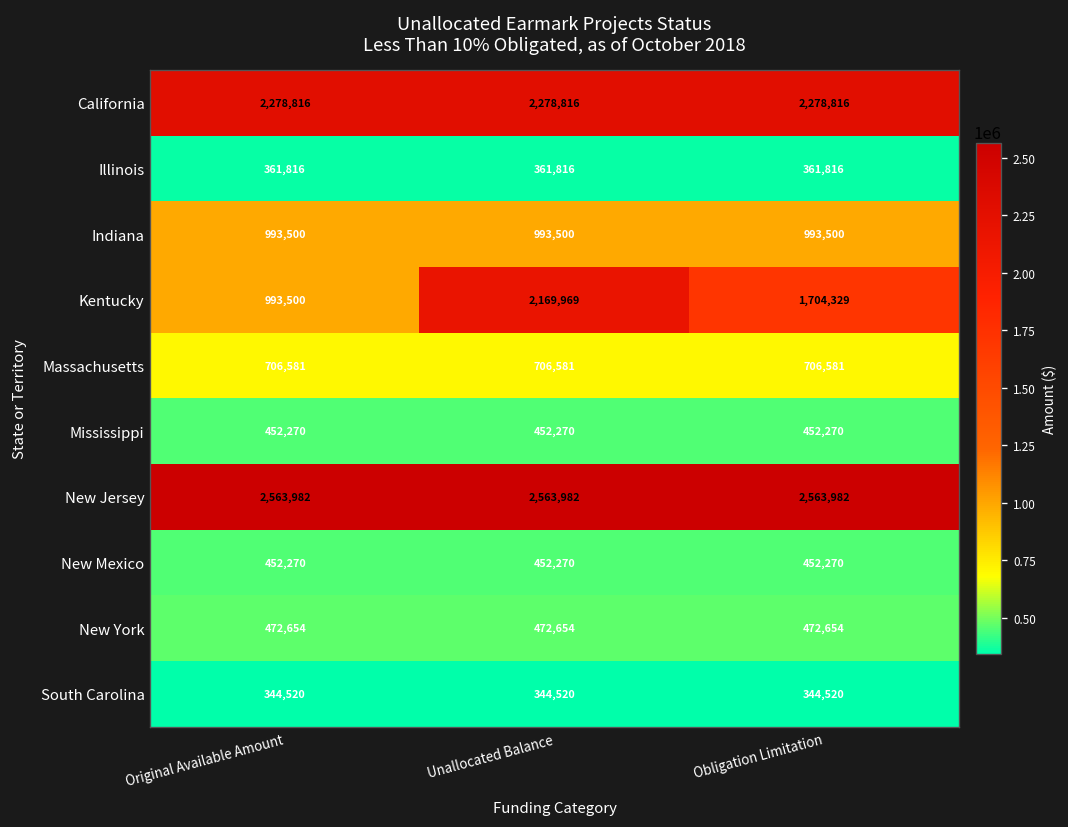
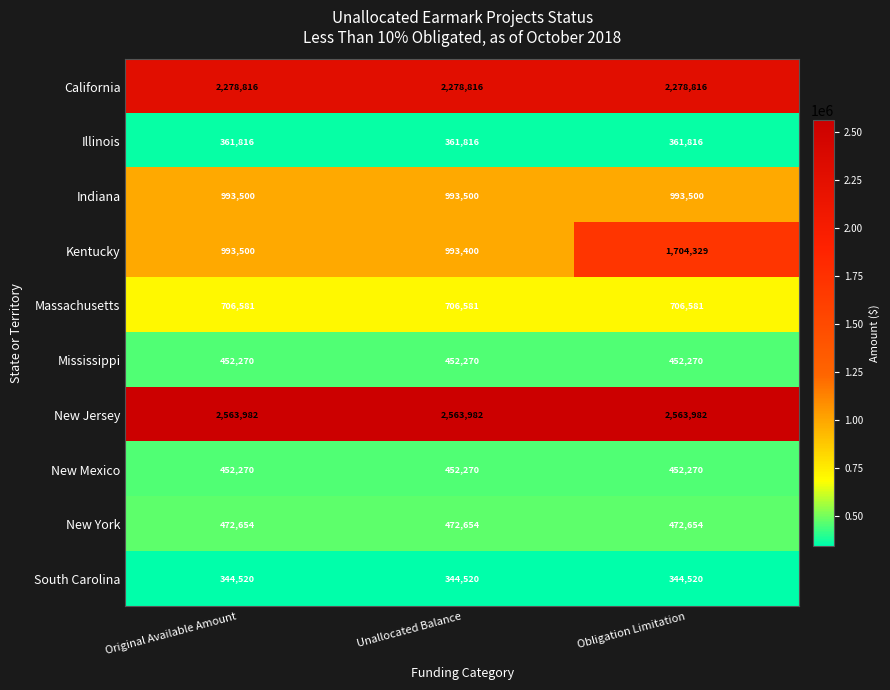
  {
    "California": {
      "Original Available Amount": "2,278,816",
      "Unallocated Balance": "2,278,816",
      "Obligation Limitation": "2,278,816"
    },
    "Illinois": {
      "Original Available Amount": "361,816",
      "Unallocated Balance": "361,816",
      "Obligation Limitation": "361,816"
    },
    "Indiana": {
      "Original Available Amount": "993,500",
      "Unallocated Balance": "993,500",
      "Obligation Limitation": "993,500"
    },
    "Kentucky": {
      "Original Available Amount": "993,500",
-     "Unallocated Balance": "2,169,969",
+     "Unallocated Balance": "993,400",
      "Obligation Limitation": "1,704,329"
    },
    "Massachusetts": {
      "Original Available Amount": "706,581",
      "Unallocated Balance": "706,581",
      "Obligation Limitation": "706,581"
    },
    "Mississippi": {
      "Original Available Amount": "452,270",
      "Unallocated Balance": "452,270",
      "Obligation Limitation": "452,270"
    },
    "New Jersey": {
      "Original Available Amount": "2,563,982",
      "Unallocated Balance": "2,563,982",
      "Obligation Limitation": "2,563,982"
    },
    "New Mexico": {
      "Original Available Amount": "452,270",
      "Unallocated Balance": "452,270",
      "Obligation Limitation": "452,270"
    },
    "New York": {
      "Original Available Amount": "472,654",
      "Unallocated Balance": "472,654",
      "Obligation Limitation": "472,654"
    },
    "South Carolina": {
      "Original Available Amount": "344,520",
      "Unallocated Balance": "344,520",
      "Obligation Limitation": "344,520"
    }
  }
